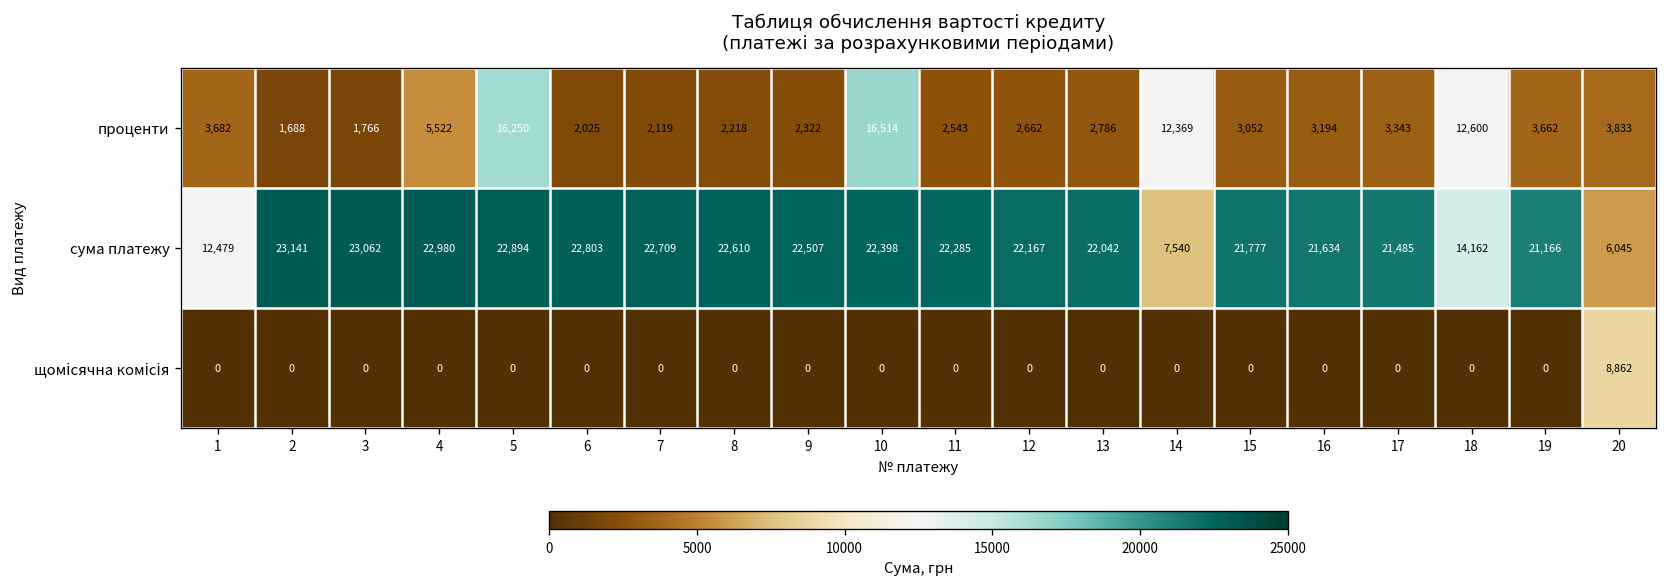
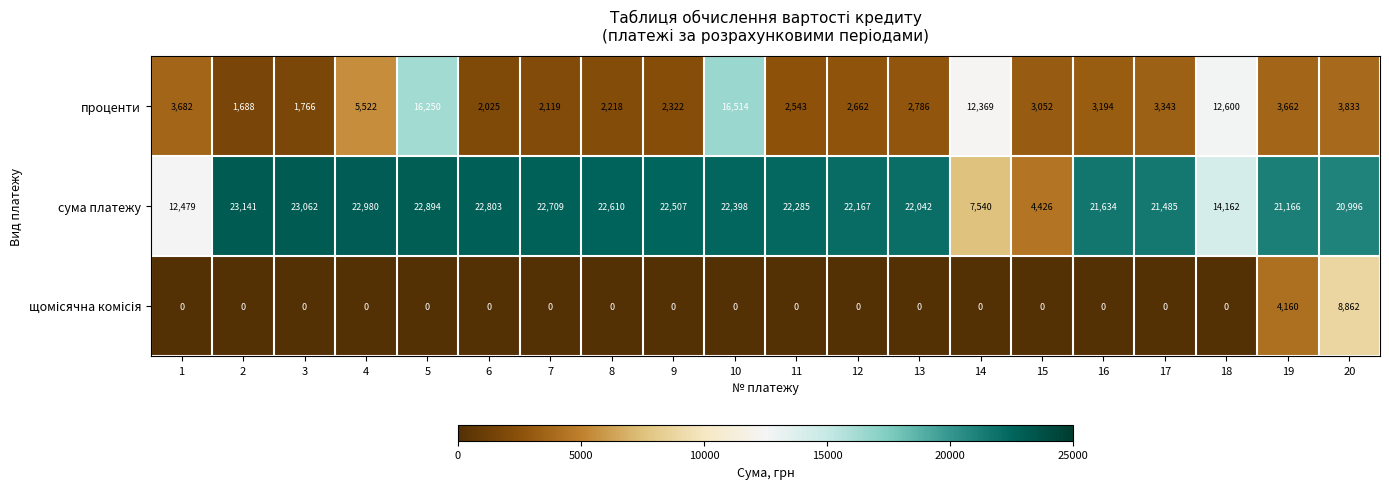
  {
    "проценти": {
      "1": "3,682",
      "2": "1,688",
      "3": "1,766",
      "4": "5,522",
      "5": "16,250",
      "6": "2,025",
      "7": "2,119",
      "8": "2,218",
      "9": "2,322",
      "10": "16,514",
      "11": "2,543",
      "12": "2,662",
      "13": "2,786",
      "14": "12,369",
      "15": "3,052",
      "16": "3,194",
      "17": "3,343",
      "18": "12,600",
      "19": "3,662",
      "20": "3,833"
    },
    "сума платежу": {
      "1": "12,479",
      "2": "23,141",
      "3": "23,062",
      "4": "22,980",
      "5": "22,894",
      "6": "22,803",
      "7": "22,709",
      "8": "22,610",
      "9": "22,507",
      "10": "22,398",
      "11": "22,285",
      "12": "22,167",
      "13": "22,042",
      "14": "7,540",
-     "15": "21,777",
+     "15": "4,426",
      "16": "21,634",
      "17": "21,485",
      "18": "14,162",
      "19": "21,166",
-     "20": "6,045"
+     "20": "20,996"
    },
    "щомісячна комісія": {
      "1": "0",
      "2": "0",
      "3": "0",
      "4": "0",
      "5": "0",
      "6": "0",
      "7": "0",
      "8": "0",
      "9": "0",
      "10": "0",
      "11": "0",
      "12": "0",
      "13": "0",
      "14": "0",
      "15": "0",
      "16": "0",
      "17": "0",
      "18": "0",
-     "19": "0",
+     "19": "4,160",
      "20": "8,862"
    }
  }
